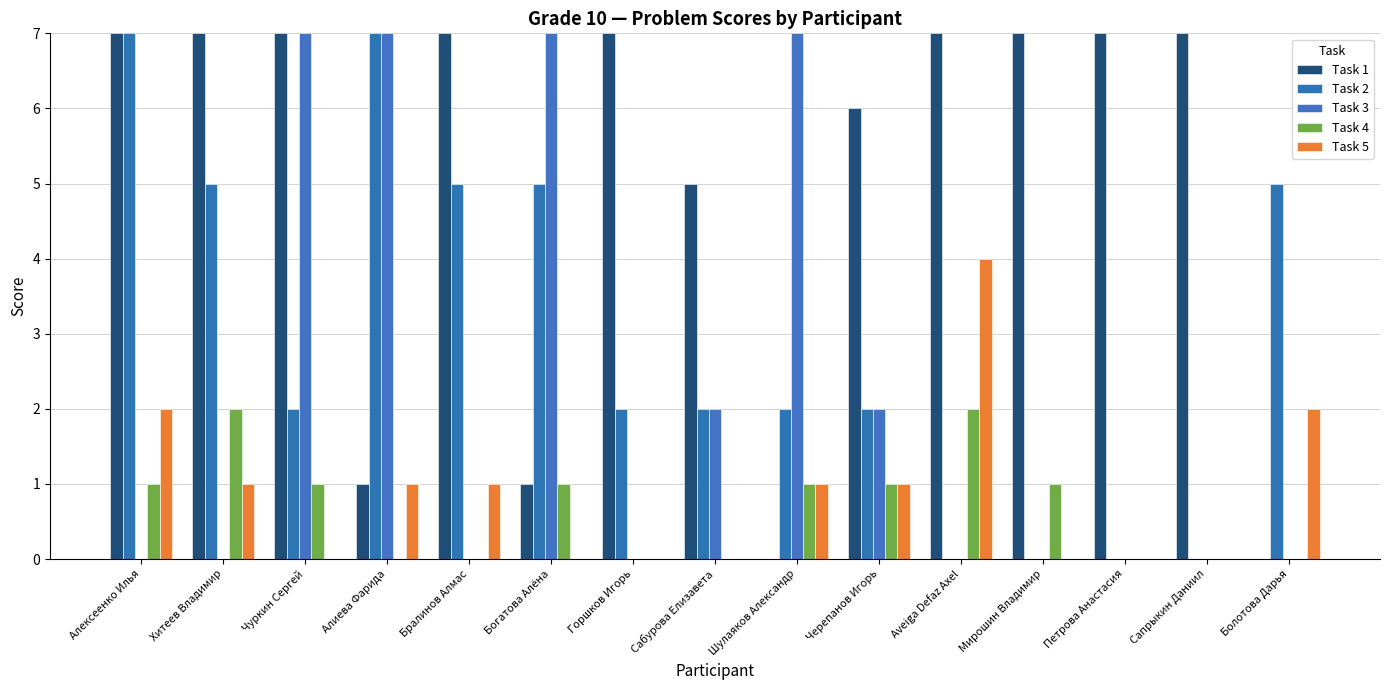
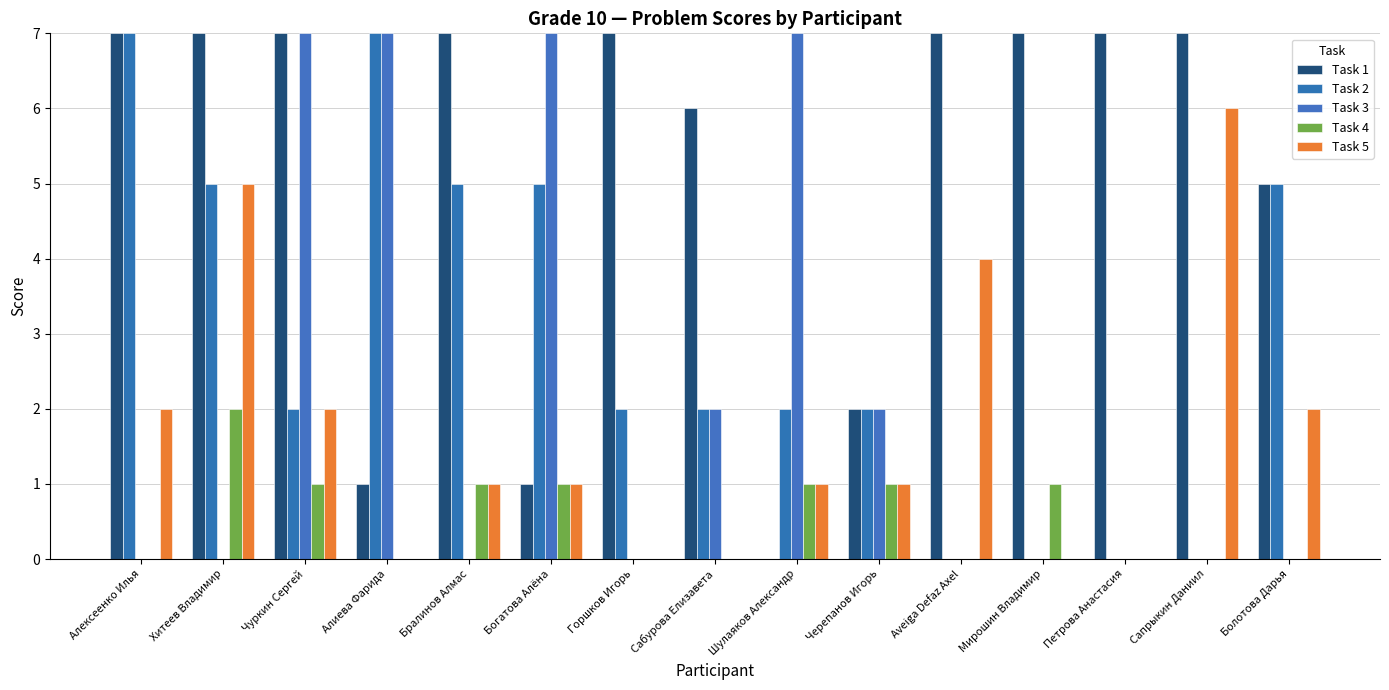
  {
    "Task 1": {
      "Алексеенко Илья": 7,
      "Хитеев Владимир": 7,
      "Чуркин Сергей": 7,
      "Алиева Фарида": 1,
      "Бралинов Алмас": 7,
      "Богатова Алёна": 1,
      "Горшков Игорь": 7,
-     "Сабурова Елизавета": 5,
+     "Сабурова Елизавета": 6,
      "Шулаяков Александр": 0,
-     "Черепанов Игорь": 6,
+     "Черепанов Игорь": 2,
      "Aveiga Defaz Axel": 7,
      "Мирошин Владимир": 7,
      "Петрова Анастасия": 7,
      "Сапрыкин Даниил": 7,
-     "Болотова Дарья": 0
+     "Болотова Дарья": 5
    },
    "Task 4": {
-     "Алексеенко Илья": 1,
+     "Алексеенко Илья": 0,
      "Хитеев Владимир": 2,
      "Чуркин Сергей": 1,
      "Алиева Фарида": 0,
-     "Бралинов Алмас": 0,
+     "Бралинов Алмас": 1,
      "Богатова Алёна": 1,
      "Горшков Игорь": 0,
      "Сабурова Елизавета": 0,
      "Шулаяков Александр": 1,
      "Черепанов Игорь": 1,
-     "Aveiga Defaz Axel": 2,
+     "Aveiga Defaz Axel": 0,
      "Мирошин Владимир": 1,
      "Петрова Анастасия": 0,
      "Сапрыкин Даниил": 0,
      "Болотова Дарья": 0
    },
    "Task 5": {
      "Алексеенко Илья": 2,
-     "Хитеев Владимир": 1,
-     "Чуркин Сергей": 0,
-     "Алиева Фарида": 1,
+     "Хитеев Владимир": 5,
+     "Чуркин Сергей": 2,
+     "Алиева Фарида": 0,
      "Бралинов Алмас": 1,
-     "Богатова Алёна": 0,
+     "Богатова Алёна": 1,
      "Горшков Игорь": 0,
      "Сабурова Елизавета": 0,
      "Шулаяков Александр": 1,
      "Черепанов Игорь": 1,
      "Aveiga Defaz Axel": 4,
      "Мирошин Владимир": 0,
      "Петрова Анастасия": 0,
-     "Сапрыкин Даниил": 0,
+     "Сапрыкин Даниил": 6,
      "Болотова Дарья": 2
    }
  }
